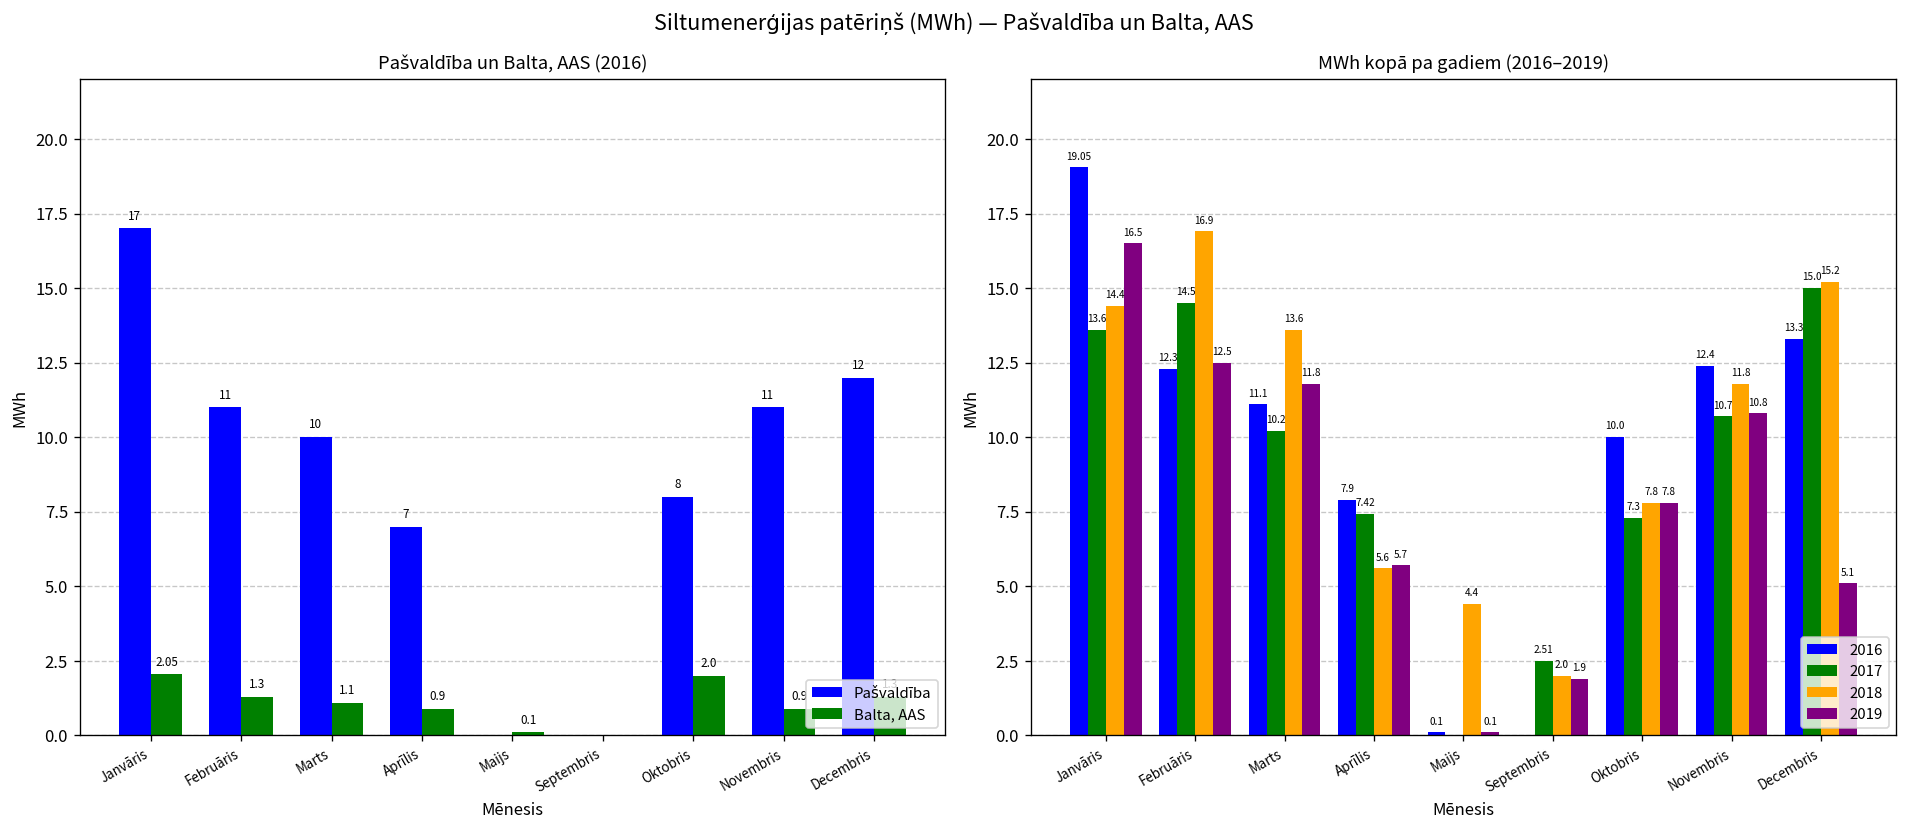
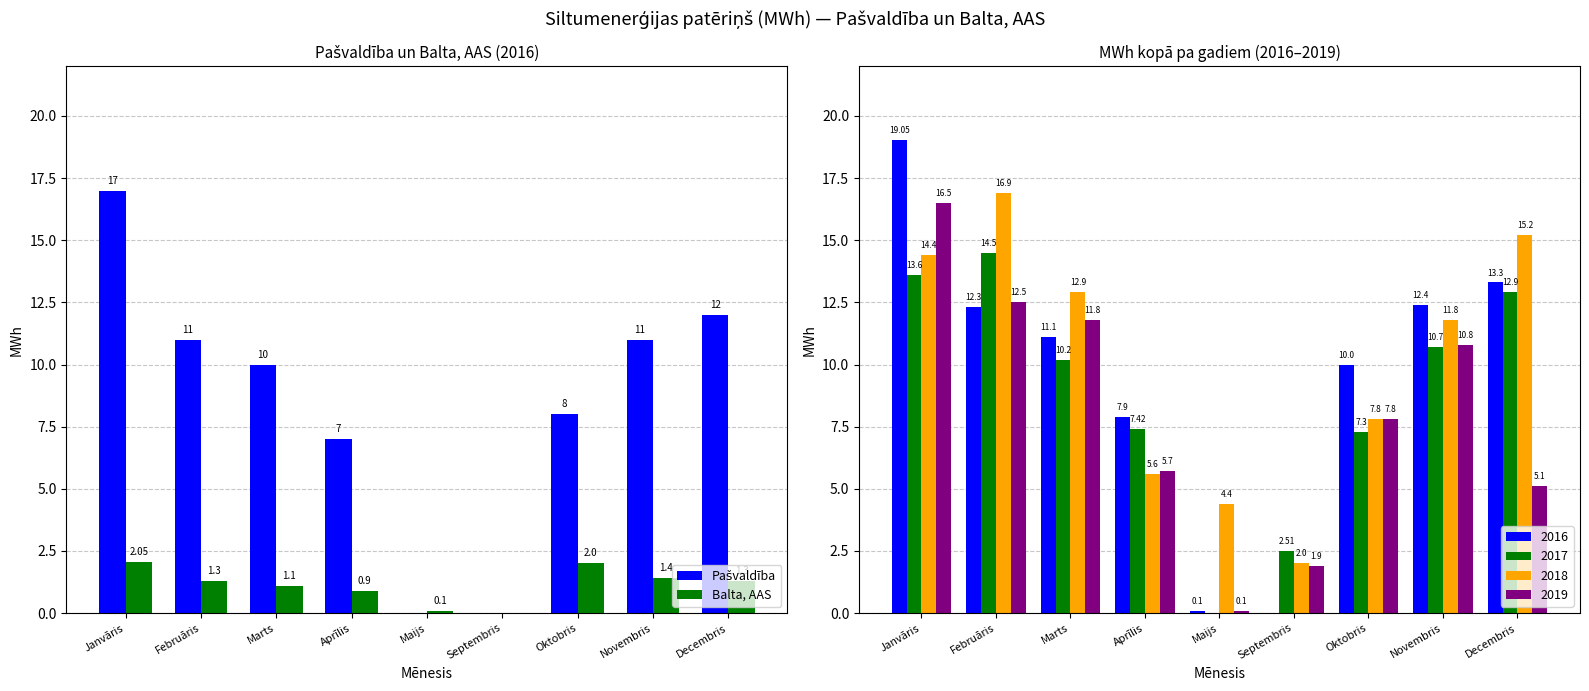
  {
    "Pašvaldība un Balta, AAS (2016)": {
      "Pašvaldība": {
        "Janvāris": 17,
        "Februāris": 11,
        "Marts": 10,
        "Aprīlis": 7,
        "Oktobris": 8,
        "Novembris": 11,
        "Decembris": 12
      },
      "Balta, AAS": {
        "Janvāris": 2.05,
        "Februāris": 1.3,
        "Marts": 1.1,
        "Aprīlis": 0.9,
        "Maijs": 0.1,
        "Oktobris": 2.0,
-       "Novembris": 0.9
+       "Novembris": 1.4
      }
    },
    "MWh kopā pa gadiem (2016–2019)": {
      "2016": {
        "Janvāris": 19.05,
        "Februāris": 12.3,
        "Marts": 11.1,
        "Aprīlis": 7.9,
        "Maijs": 0.1,
        "Oktobris": 10.0,
        "Novembris": 12.4,
        "Decembris": 13.3
      },
      "2017": {
        "Janvāris": 13.6,
        "Februāris": 14.5,
        "Marts": 10.2,
        "Aprīlis": 7.42,
        "Septembris": 2.51,
        "Oktobris": 7.3,
        "Novembris": 10.7,
-       "Decembris": 15.0
+       "Decembris": 12.9
      },
      "2018": {
        "Janvāris": 14.4,
        "Februāris": 16.9,
-       "Marts": 13.6,
+       "Marts": 12.9,
        "Aprīlis": 5.6,
        "Maijs": 4.4,
        "Septembris": 2.0,
        "Oktobris": 7.8,
        "Novembris": 11.8,
        "Decembris": 15.2
      },
      "2019": {
        "Janvāris": 16.5,
        "Februāris": 12.5,
        "Marts": 11.8,
        "Aprīlis": 5.7,
        "Maijs": 0.1,
        "Septembris": 1.9,
        "Oktobris": 7.8,
        "Novembris": 10.8,
        "Decembris": 5.1
      }
    }
  }
